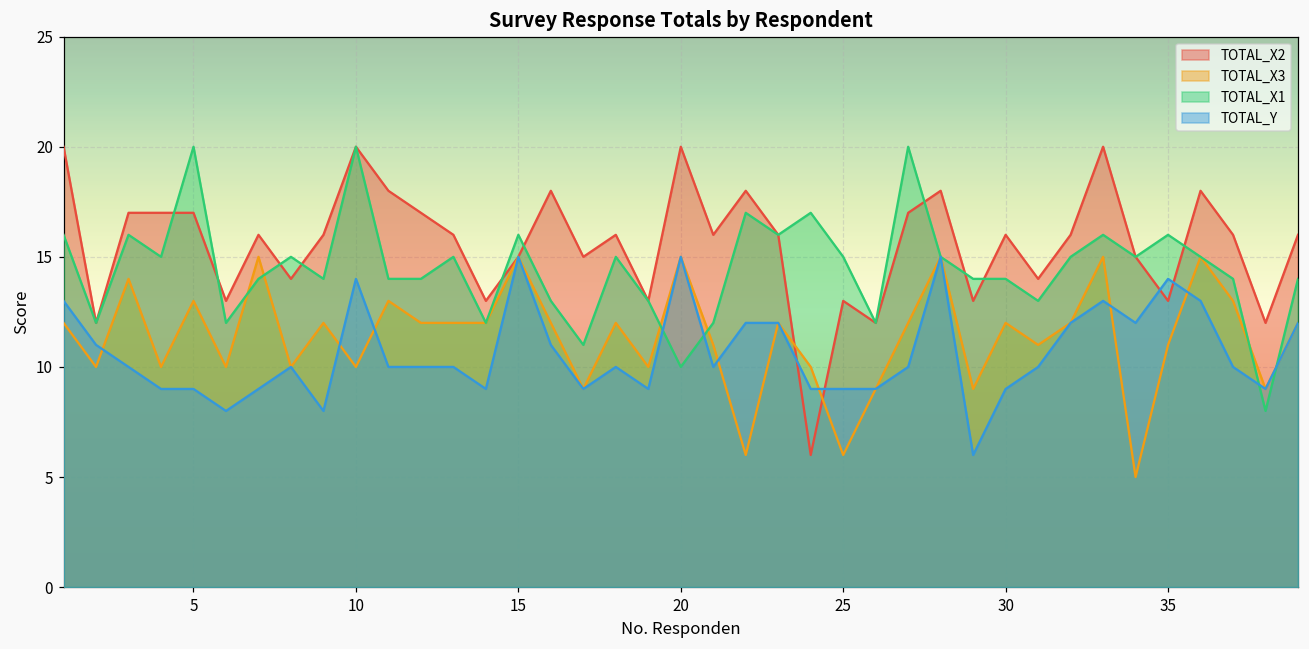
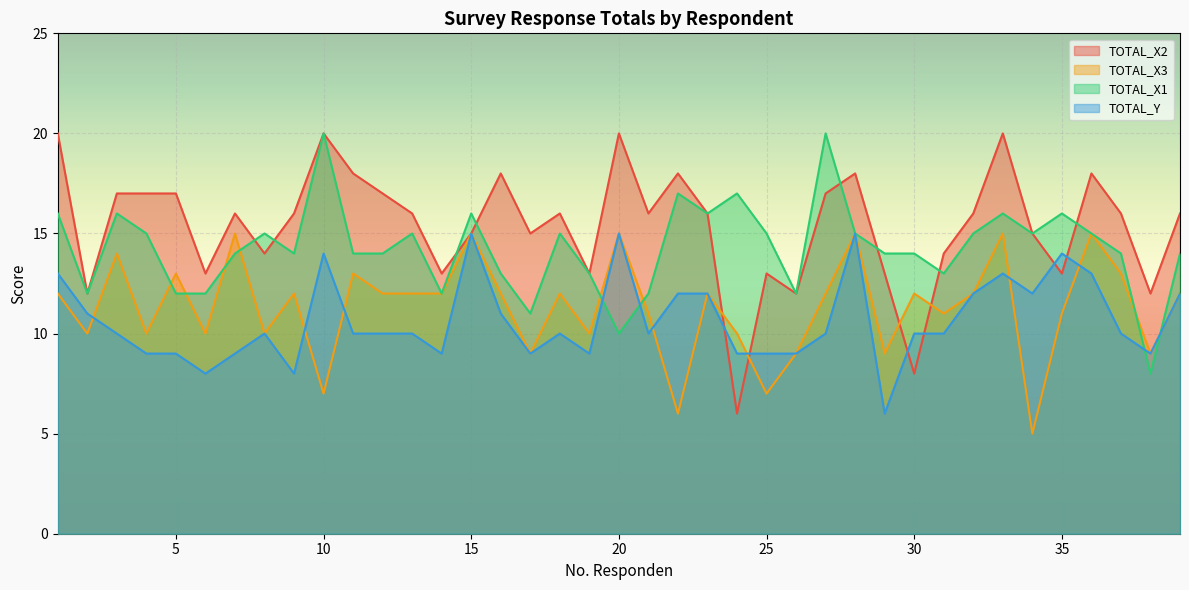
  {
    "TOTAL_X2": {
      "5": 17,
      "20": 20,
      "25": 13,
-     "30": 16,
+     "30": 8,
      "35": 13
    },
    "TOTAL_X3": {
      "5": 13,
-     "10": 10,
-     "25": 6,
+     "10": 7,
+     "25": 7,
      "30": 12,
      "35": 11
    },
    "TOTAL_X1": {
-     "5": 20,
+     "5": 12,
      "15": 16,
      "20": 10,
      "25": 15,
      "30": 14,
      "35": 16
    },
    "TOTAL_Y": {
      "5": 9,
      "10": 14,
      "25": 9,
-     "30": 9,
+     "30": 10,
      "35": 14
    }
  }
